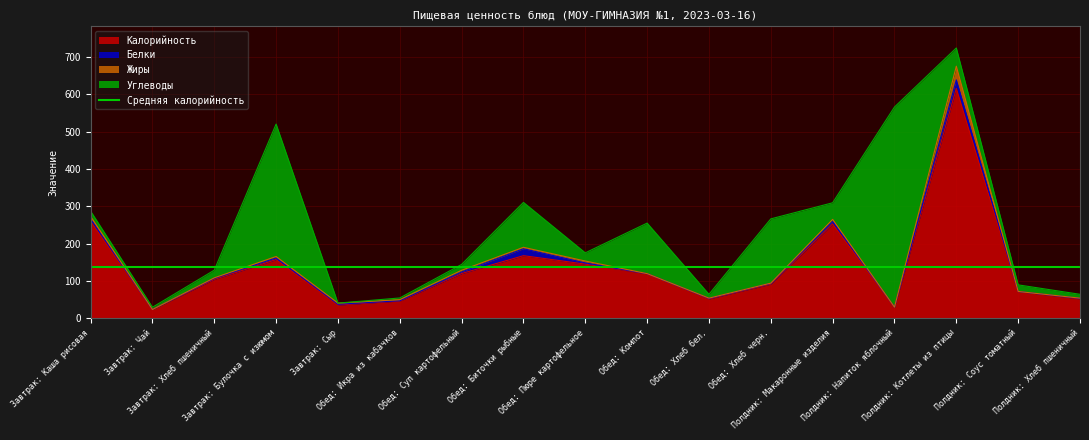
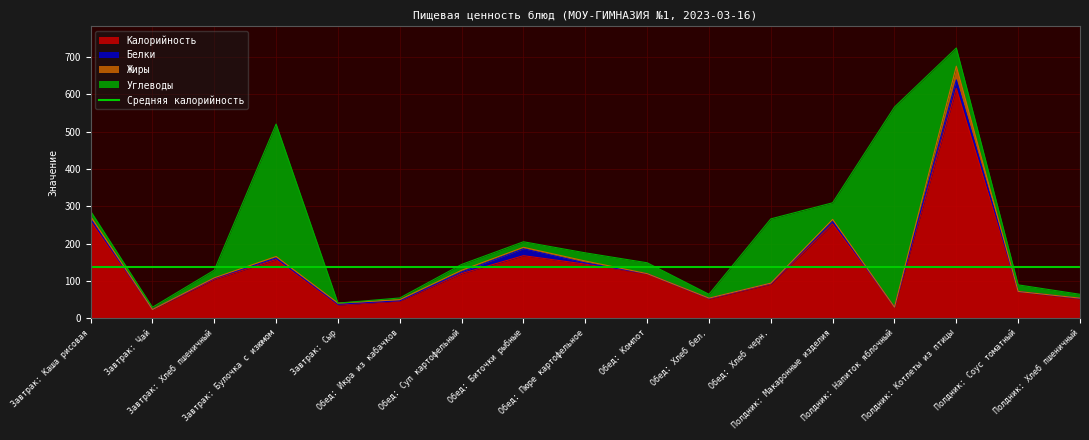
  {
    "Калорийность": {
      "Обед: Биточки рыбные": 170,
      "Полдник: Макаронные изделия": 250,
      "Полдник: Котлеты из птицы": 620
    },
    "Белки": {
      "Полдник: Котлеты из птицы": 20
    },
    "Жиры": {
      "Завтрак: Каша рисовая": 10,
      "Полдник: Котлеты из птицы": 40
    },
    "Углеводы": {
      "Завтрак: Каша рисовая": 10,
      "Завтрак: Хлеб пшеничный": 20,
      "Завтрак: Булочка с изюмом": 350,
      "Обед: Суп картофельный": 20,
-     "Обед: Биточки рыбные": 120,
+     "Обед: Биточки рыбные": 10,
      "Обед: Пюре картофельное": 20,
-     "Обед: Компот": 140,
+     "Обед: Компот": 30,
      "Обед: Хлеб бел.": 10,
      "Обед: Хлеб черн.": 170,
      "Полдник: Макаронные изделия": 40,
      "Полдник: Напиток яблочный": 540,
      "Полдник: Котлеты из птицы": 50,
      "Полдник: Соус томатный": 20,
      "Полдник: Хлеб пшеничный": 10
    }
  }
